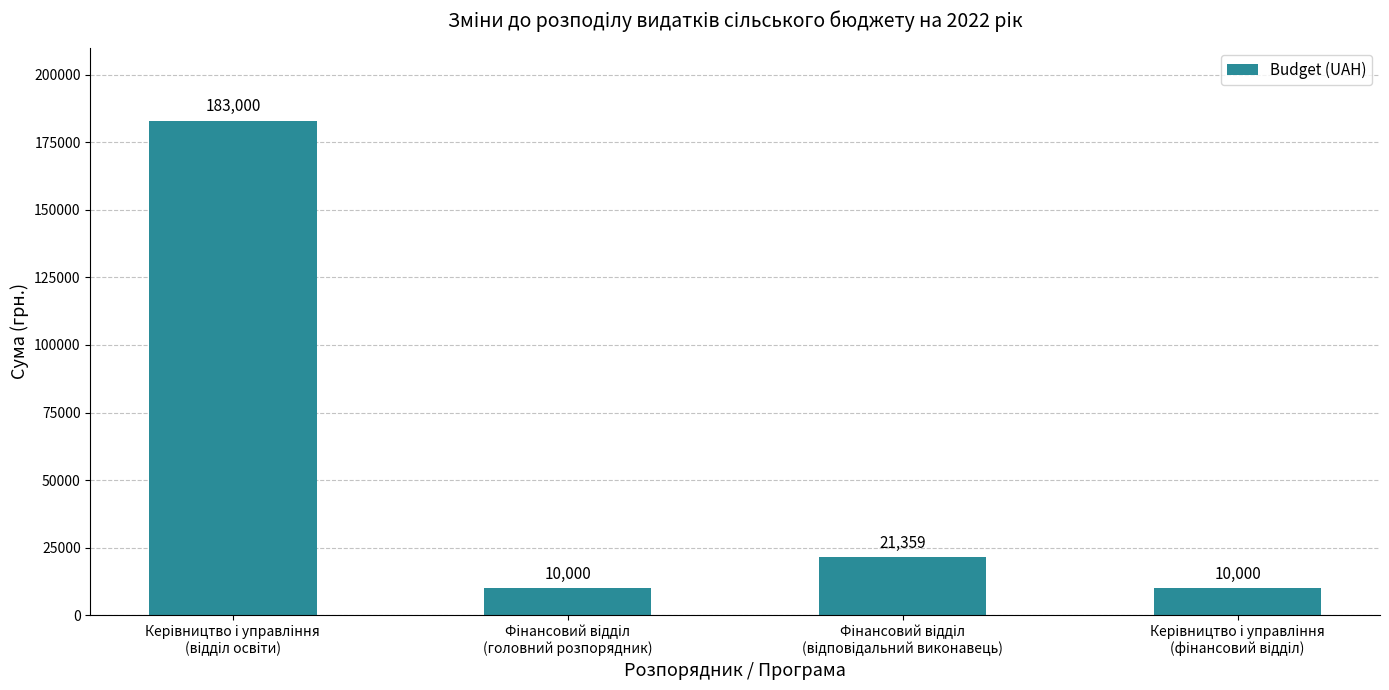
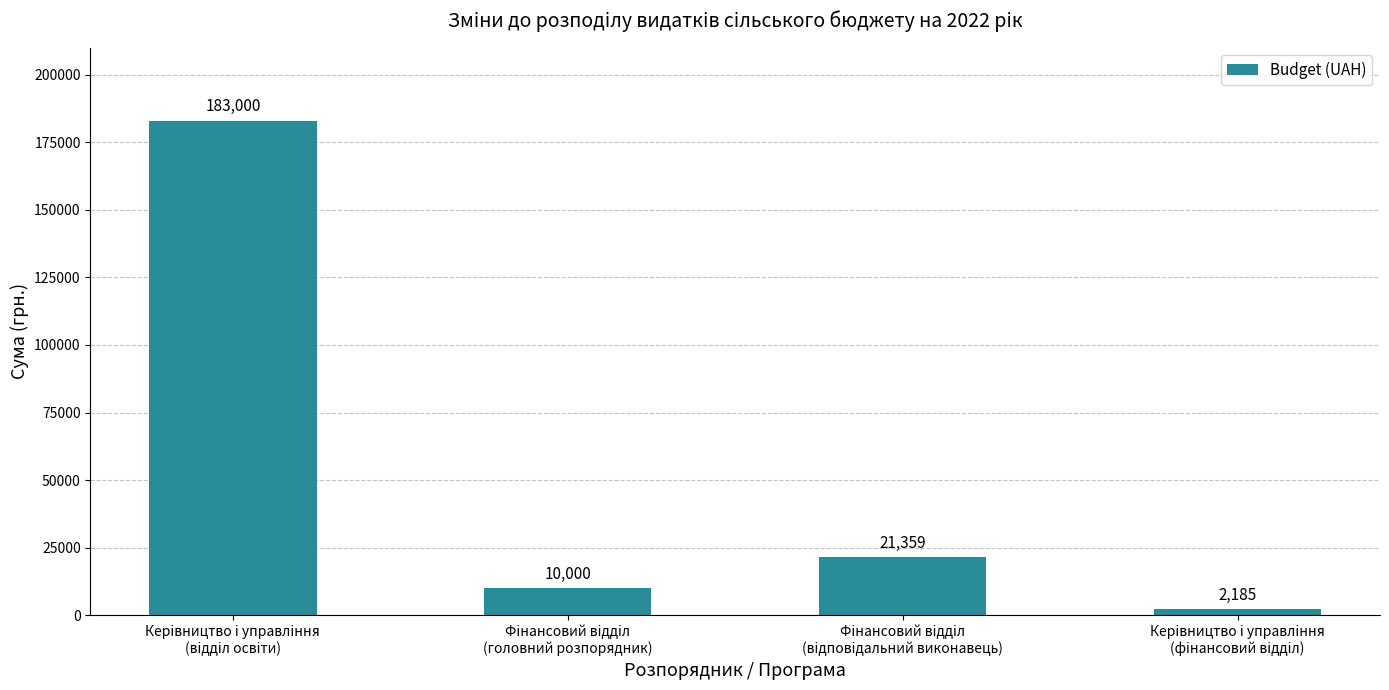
  {
    "Керівництво і управління (відділ освіти)": "183,000",
    "Фінансовий відділ (головний розпорядник)": "10,000",
    "Фінансовий відділ (відповідальний виконавець)": "21,359",
-   "Керівництво і управління (фінансовий відділ)": "10,000"
+   "Керівництво і управління (фінансовий відділ)": "2,185"
  }
